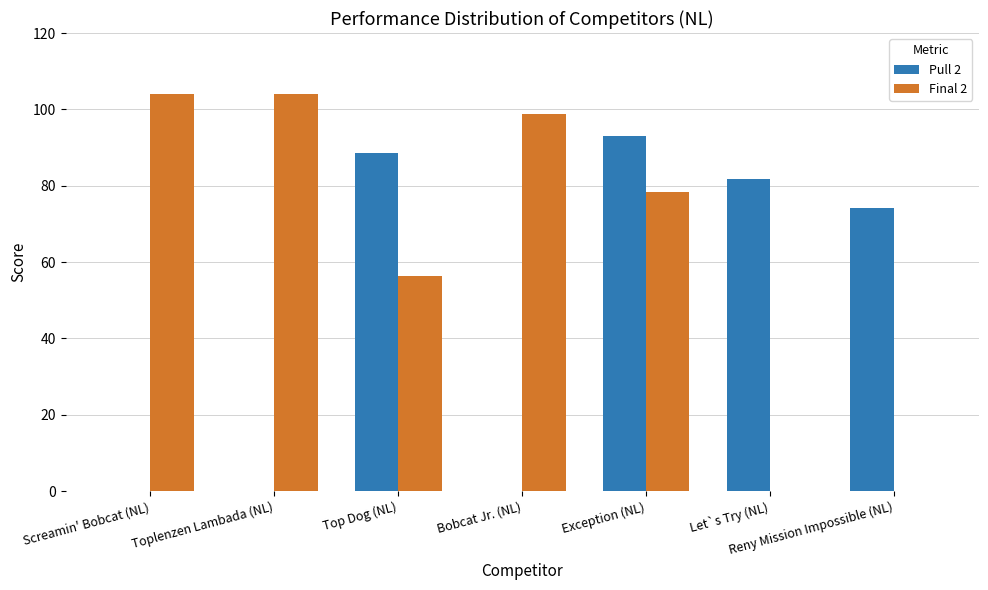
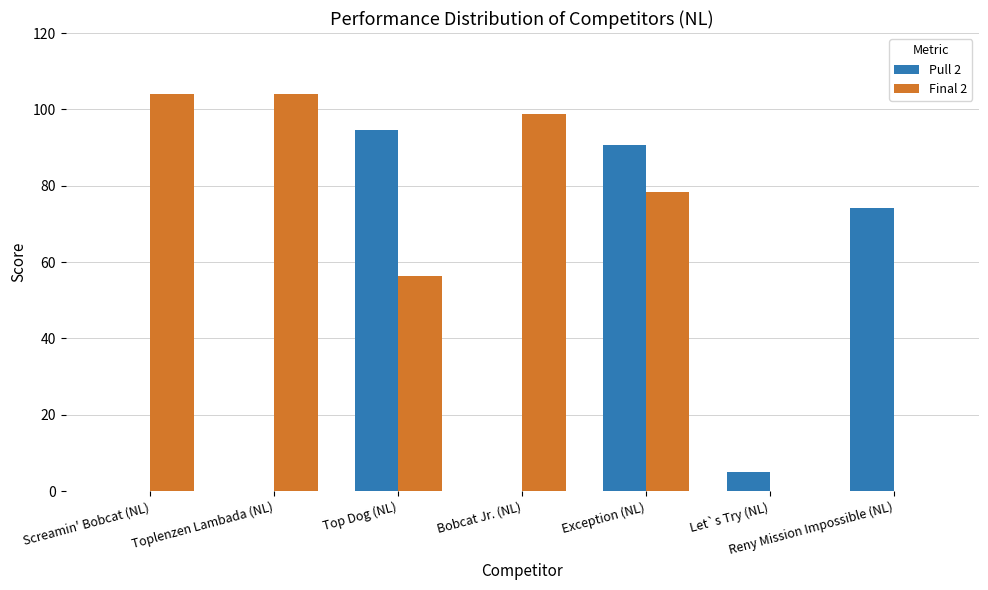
  {
    "Pull 2": {
      "Screamin' Bobcat (NL)": 0,
      "Toplenzen Lambada (NL)": 0,
-     "Top Dog (NL)": 89,
+     "Top Dog (NL)": 95,
      "Bobcat Jr. (NL)": 0,
-     "Exception (NL)": 93,
-     "Let`s Try (NL)": 82,
+     "Exception (NL)": 91,
+     "Let`s Try (NL)": 5,
      "Reny Mission Impossible (NL)": 74
    },
    "Final 2": {
      "Screamin' Bobcat (NL)": 104,
      "Toplenzen Lambada (NL)": 104,
      "Top Dog (NL)": 56,
      "Bobcat Jr. (NL)": 99,
      "Exception (NL)": 78,
      "Let`s Try (NL)": 0,
      "Reny Mission Impossible (NL)": 0
    }
  }
